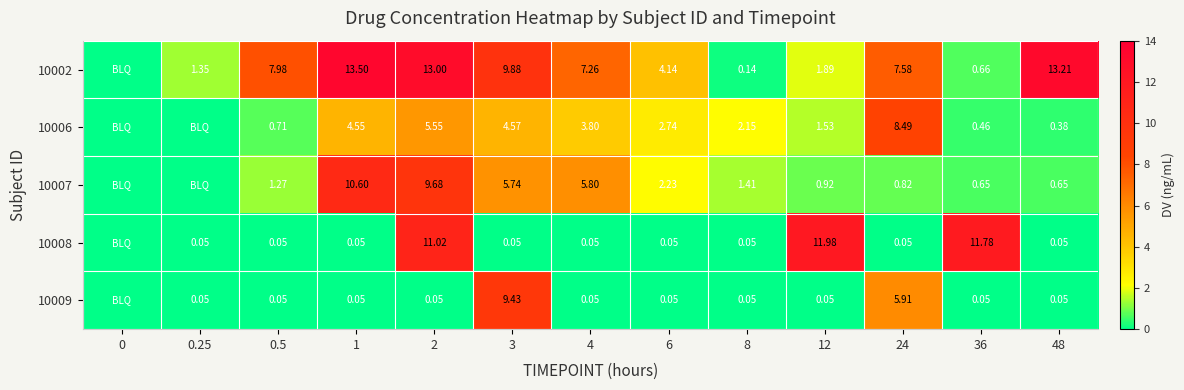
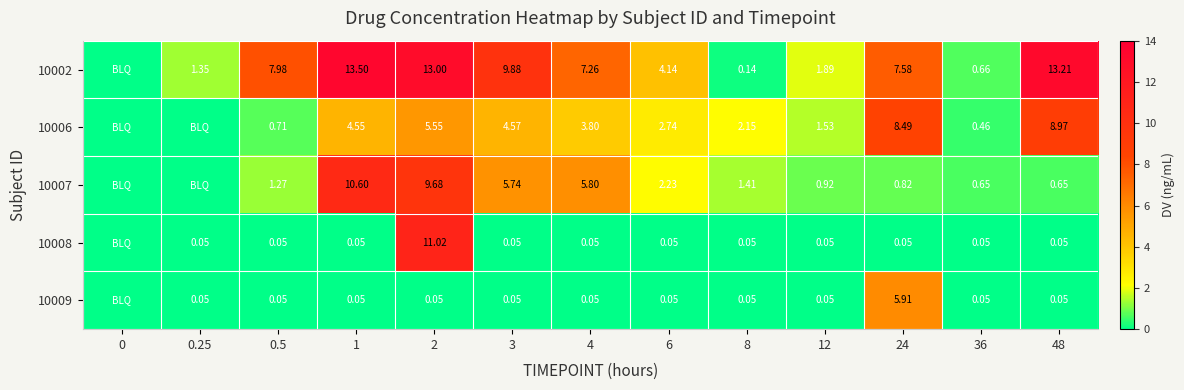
  {
    "10002": {
      "0.25": 1.35,
      "0.5": 7.98,
      "1": 13.50,
      "2": 13.00,
      "3": 9.88,
      "4": 7.26,
      "6": 4.14,
      "8": 0.14,
      "12": 1.89,
      "24": 7.58,
      "36": 0.66,
      "48": 13.21
    },
    "10006": {
      "0.5": 0.71,
      "1": 4.55,
      "2": 5.55,
      "3": 4.57,
      "4": 3.80,
      "6": 2.74,
      "8": 2.15,
      "12": 1.53,
      "24": 8.49,
      "36": 0.46,
-     "48": 0.38
+     "48": 8.97
    },
    "10007": {
      "0.5": 1.27,
      "1": 10.60,
      "2": 9.68,
      "3": 5.74,
      "4": 5.80,
      "6": 2.23,
      "8": 1.41,
      "12": 0.92,
      "24": 0.82,
      "36": 0.65,
      "48": 0.65
    },
    "10008": {
      "0.25": 0.05,
      "0.5": 0.05,
      "1": 0.05,
      "2": 11.02,
      "3": 0.05,
      "4": 0.05,
      "6": 0.05,
      "8": 0.05,
-     "12": 11.98,
+     "12": 0.05,
      "24": 0.05,
-     "36": 11.78,
+     "36": 0.05,
      "48": 0.05
    },
    "10009": {
      "0.25": 0.05,
      "0.5": 0.05,
      "1": 0.05,
      "2": 0.05,
-     "3": 9.43,
+     "3": 0.05,
      "4": 0.05,
      "6": 0.05,
      "8": 0.05,
      "12": 0.05,
      "24": 5.91,
      "36": 0.05,
      "48": 0.05
    }
  }
